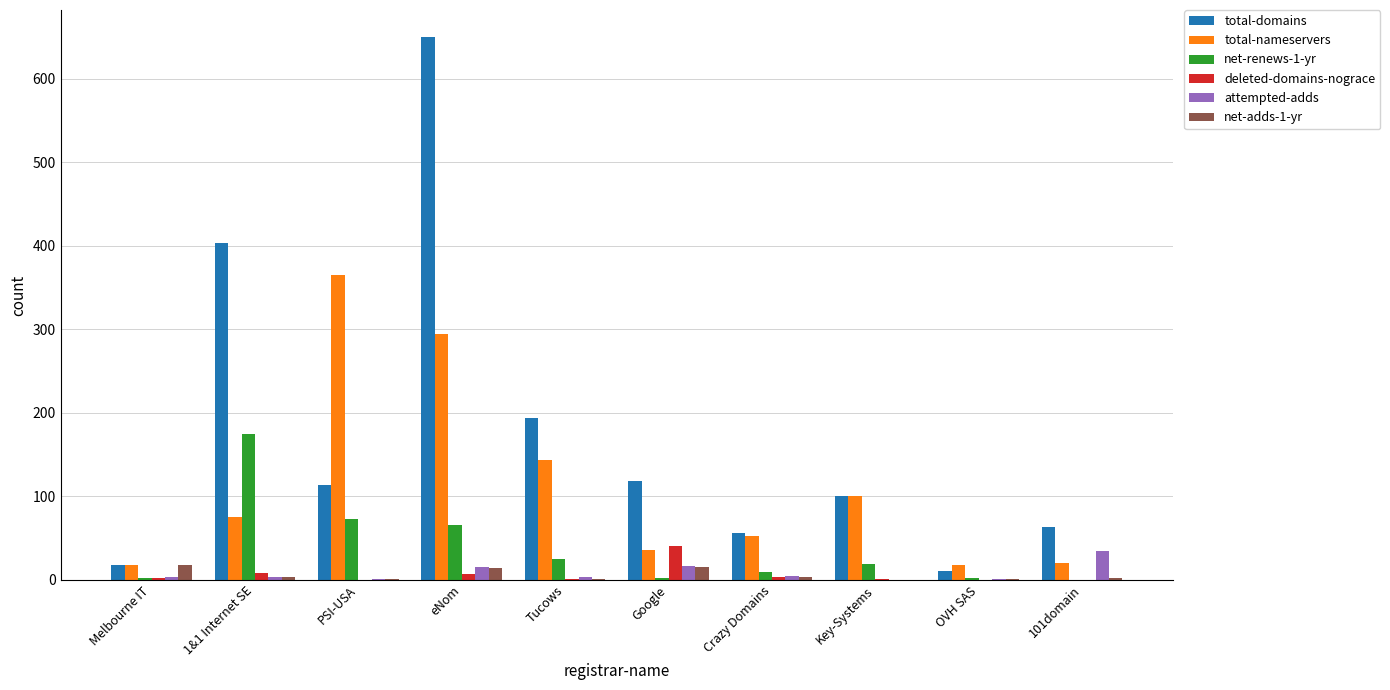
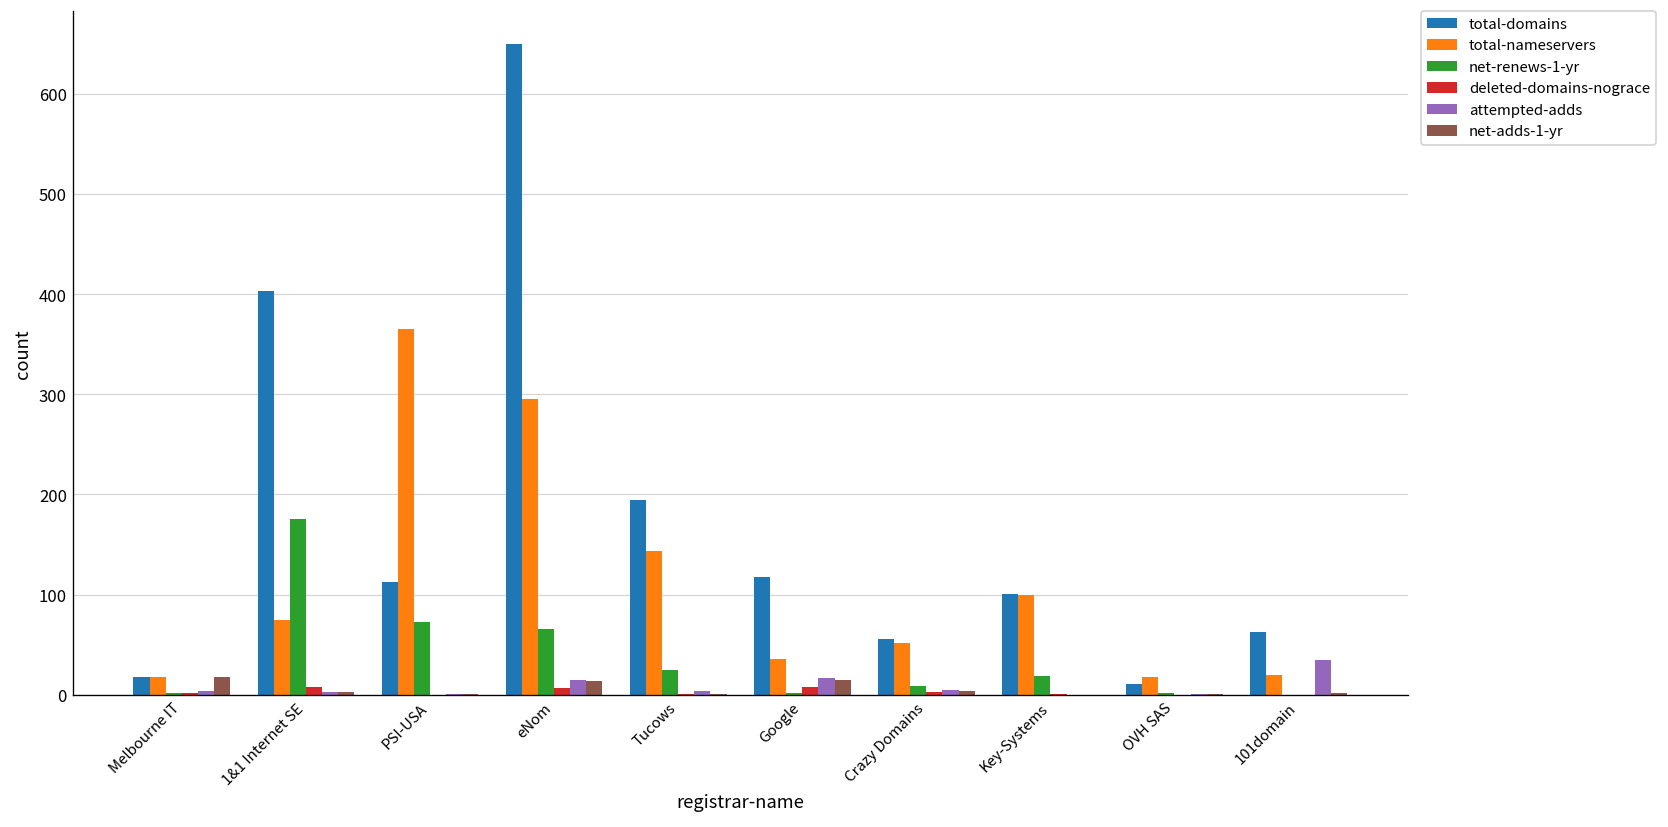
  {
    "total-domains": {
      "Melbourne IT": 20,
      "1&1 Internet SE": 400,
      "PSI-USA": 110,
      "eNom": 650,
      "Tucows": 190,
      "Google": 120,
      "Crazy Domains": 60,
      "Key-Systems": 100,
      "OVH SAS": 10,
      "101domain": 60
    },
    "total-nameservers": {
      "Melbourne IT": 20,
      "1&1 Internet SE": 80,
      "PSI-USA": 370,
      "eNom": 300,
      "Tucows": 140,
      "Google": 40,
      "Crazy Domains": 50,
      "Key-Systems": 100,
      "OVH SAS": 20,
      "101domain": 20
    },
    "net-renews-1-yr": {
      "1&1 Internet SE": 180,
      "PSI-USA": 70,
      "eNom": 70,
      "Tucows": 30,
      "Crazy Domains": 10,
      "Key-Systems": 20,
      "101domain": 0
    },
    "deleted-domains-nograce": {
      "1&1 Internet SE": 10,
      "PSI-USA": 0,
      "eNom": 10,
-     "Google": 40,
+     "Google": 10,
      "Crazy Domains": 0,
      "OVH SAS": 0,
      "101domain": 0
    },
    "attempted-adds": {
      "Melbourne IT": 0,
      "1&1 Internet SE": 0,
      "eNom": 20,
      "Tucows": 0,
      "Google": 20,
      "Crazy Domains": 10,
      "Key-Systems": 0,
      "101domain": 40
    },
    "net-adds-1-yr": {
      "Melbourne IT": 20,
      "1&1 Internet SE": 0,
      "eNom": 10,
      "Google": 20,
      "Crazy Domains": 0,
      "Key-Systems": 0
    }
  }
